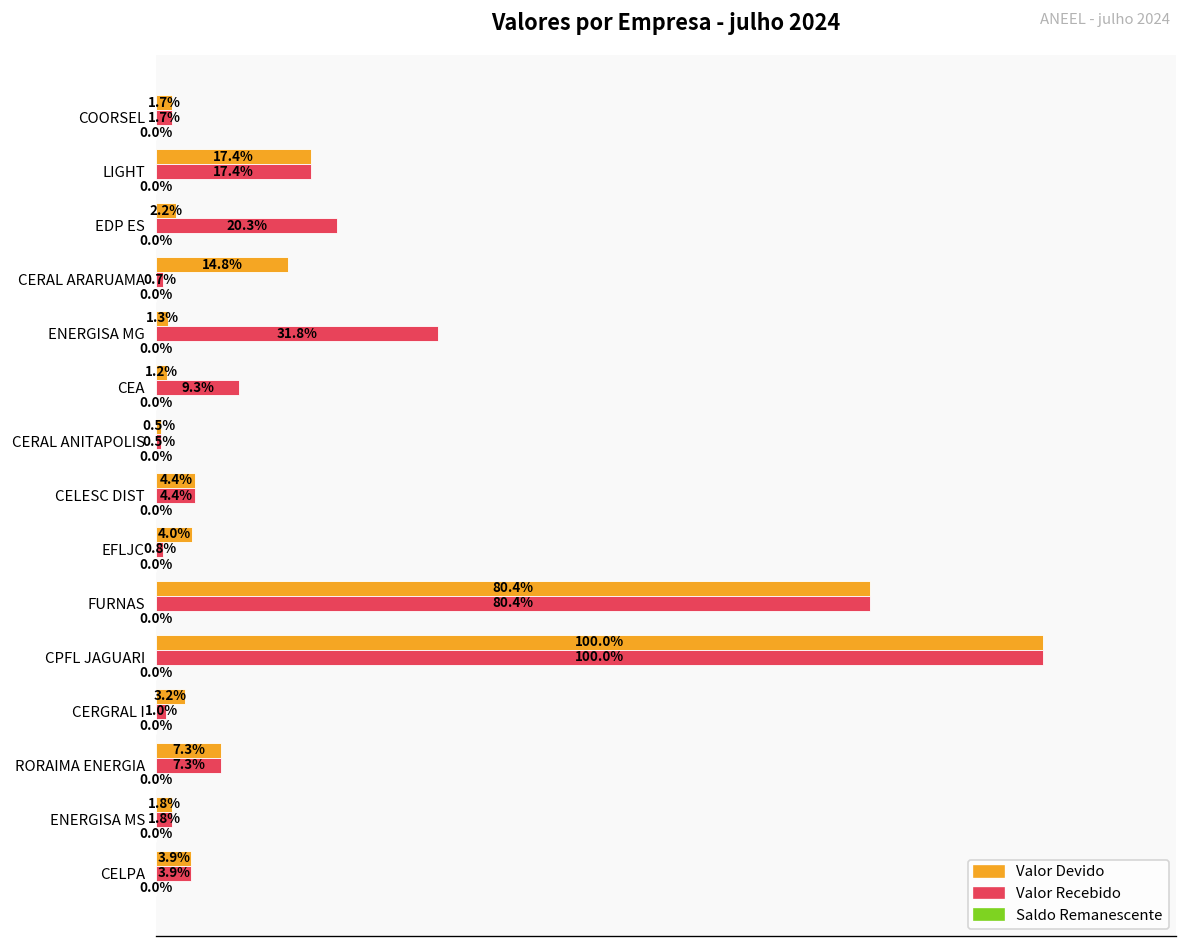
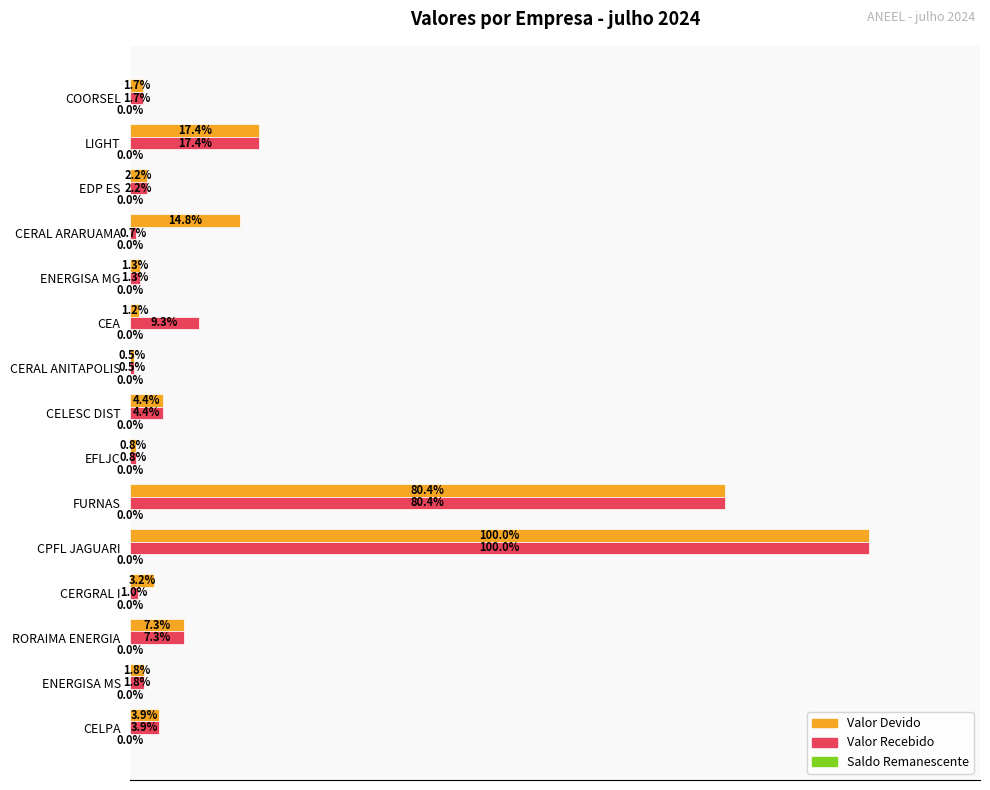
  {
    "Valor Devido": {
      "COORSEL": "1.7%",
      "LIGHT": "17.4%",
      "EDP ES": "2.2%",
      "CERAL ARARUAMA": "14.8%",
      "ENERGISA MG": "1.3%",
      "CEA": "1.2%",
      "CERAL ANITAPOLIS": "0.5%",
      "CELESC DIST": "4.4%",
-     "EFLJC": "4.0%",
+     "EFLJC": "0.8%",
      "FURNAS": "80.4%",
      "CPFL JAGUARI": "100.0%",
      "CERGRAL I": "3.2%",
      "RORAIMA ENERGIA": "7.3%",
      "ENERGISA MS": "1.8%",
      "CELPA": "3.9%"
    },
    "Valor Recebido": {
      "COORSEL": "1.7%",
      "LIGHT": "17.4%",
-     "EDP ES": "20.3%",
+     "EDP ES": "2.2%",
      "CERAL ARARUAMA": "0.7%",
-     "ENERGISA MG": "31.8%",
+     "ENERGISA MG": "1.3%",
      "CEA": "9.3%",
      "CERAL ANITAPOLIS": "0.5%",
      "CELESC DIST": "4.4%",
      "EFLJC": "0.8%",
      "FURNAS": "80.4%",
      "CPFL JAGUARI": "100.0%",
      "CERGRAL I": "1.0%",
      "RORAIMA ENERGIA": "7.3%",
      "ENERGISA MS": "1.8%",
      "CELPA": "3.9%"
    },
    "Saldo Remanescente": {
      "COORSEL": "0.0%",
      "LIGHT": "0.0%",
      "EDP ES": "0.0%",
      "CERAL ARARUAMA": "0.0%",
      "ENERGISA MG": "0.0%",
      "CEA": "0.0%",
      "CERAL ANITAPOLIS": "0.0%",
      "CELESC DIST": "0.0%",
      "EFLJC": "0.0%",
      "FURNAS": "0.0%",
      "CPFL JAGUARI": "0.0%",
      "CERGRAL I": "0.0%",
      "RORAIMA ENERGIA": "0.0%",
      "ENERGISA MS": "0.0%",
      "CELPA": "0.0%"
    }
  }
